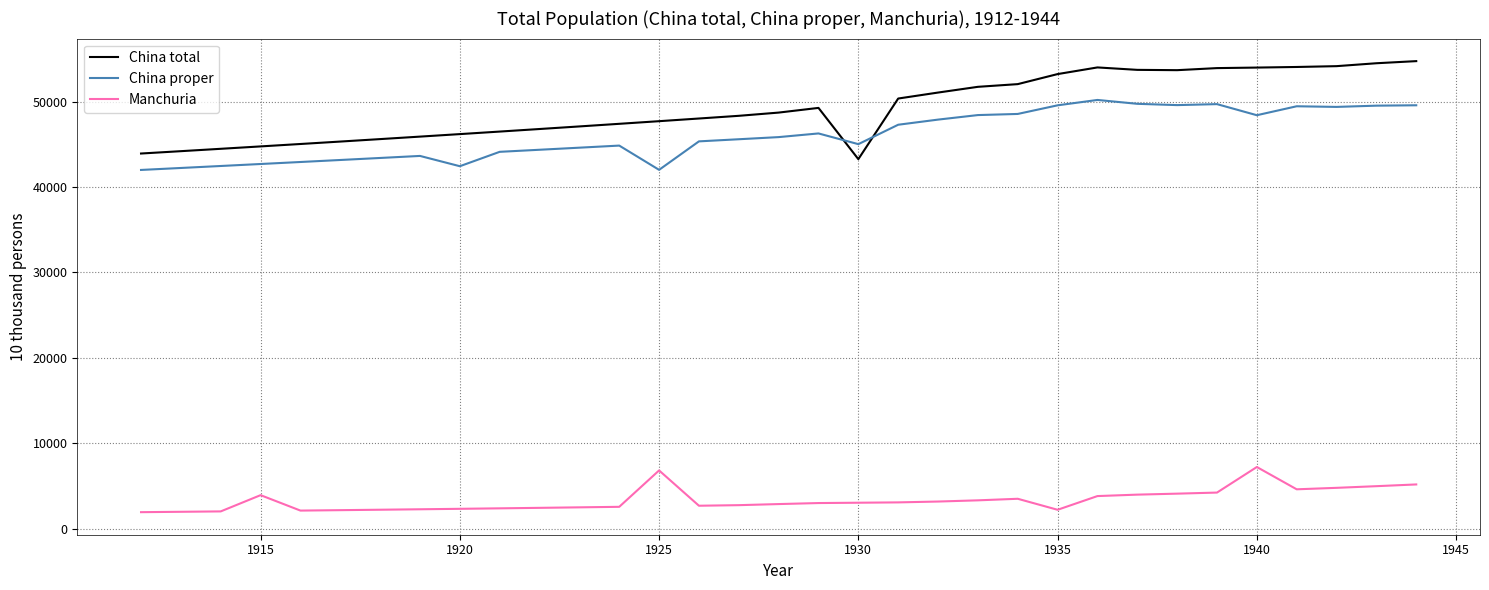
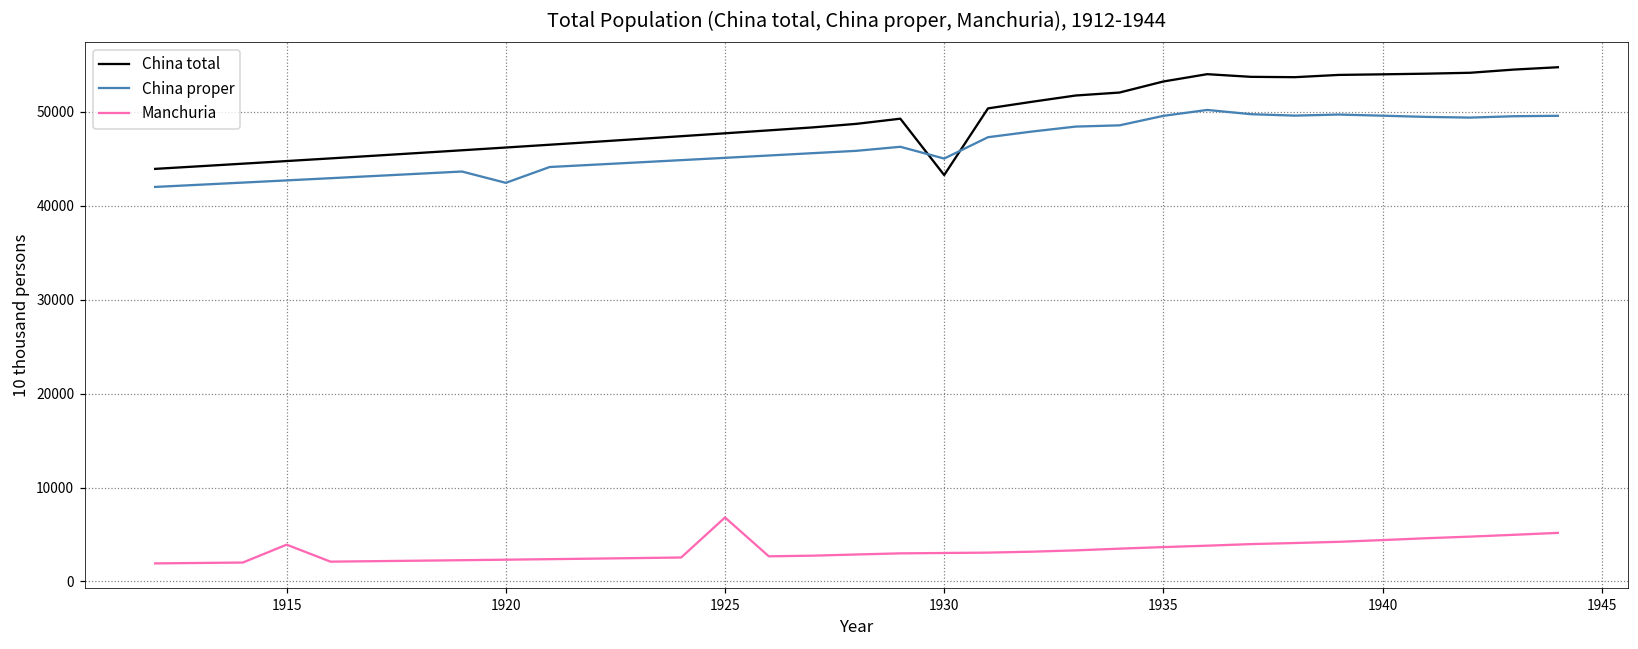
  {
    "China total": {
      "1915": 45000,
      "1920": 46000,
      "1925": 48000,
      "1930": 43000,
      "1935": 53000,
      "1940": 54000
    },
    "China proper": {
      "1915": 43000,
      "1920": 42000,
-     "1925": 42000,
+     "1925": 45000,
      "1930": 45000,
      "1935": 50000,
-     "1940": 48000
+     "1940": 50000
    },
    "Manchuria": {
      "1915": 4000,
      "1920": 2000,
      "1925": 7000,
      "1930": 3000,
-     "1935": 2000,
-     "1940": 7000
+     "1935": 4000,
+     "1940": 4000
    }
  }
